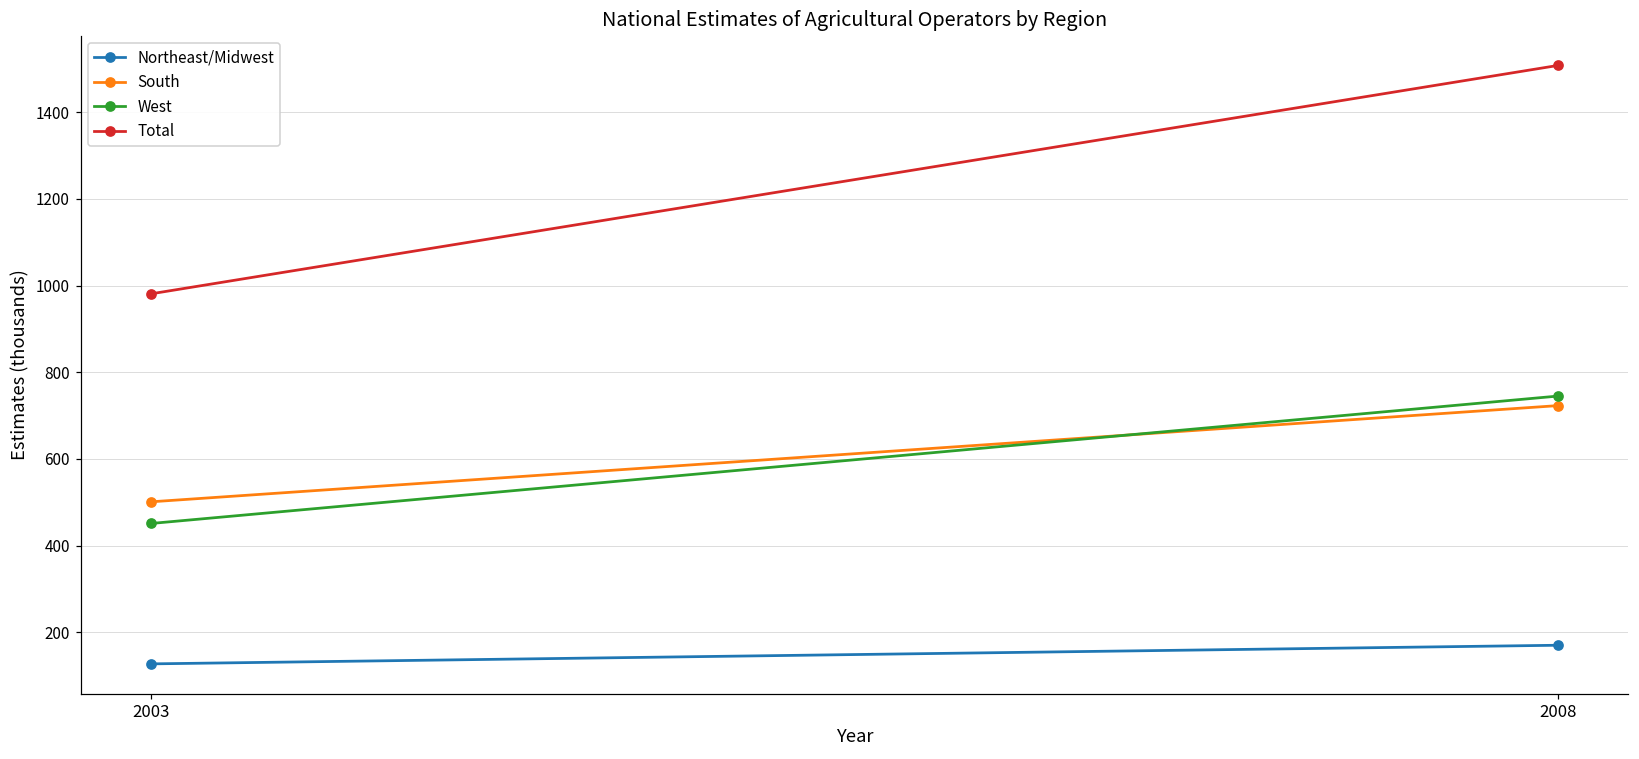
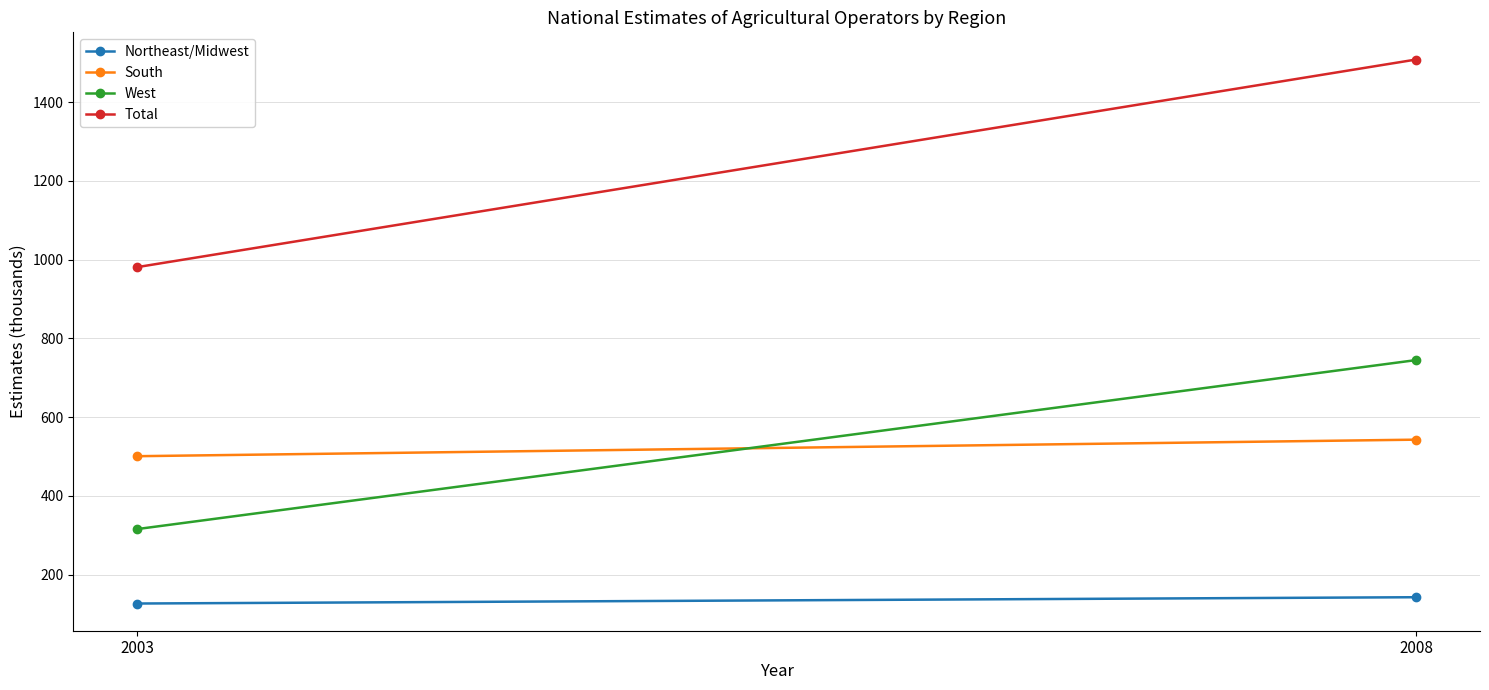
  {
    "Northeast/Midwest": {
      "2003": 130,
-     "2008": 170
+     "2008": 140
    },
    "South": {
      "2003": 500,
-     "2008": 720
+     "2008": 540
    },
    "West": {
-     "2003": 450,
+     "2003": 320,
      "2008": 750
    },
    "Total": {
      "2003": 980,
      "2008": 1510
    }
  }
